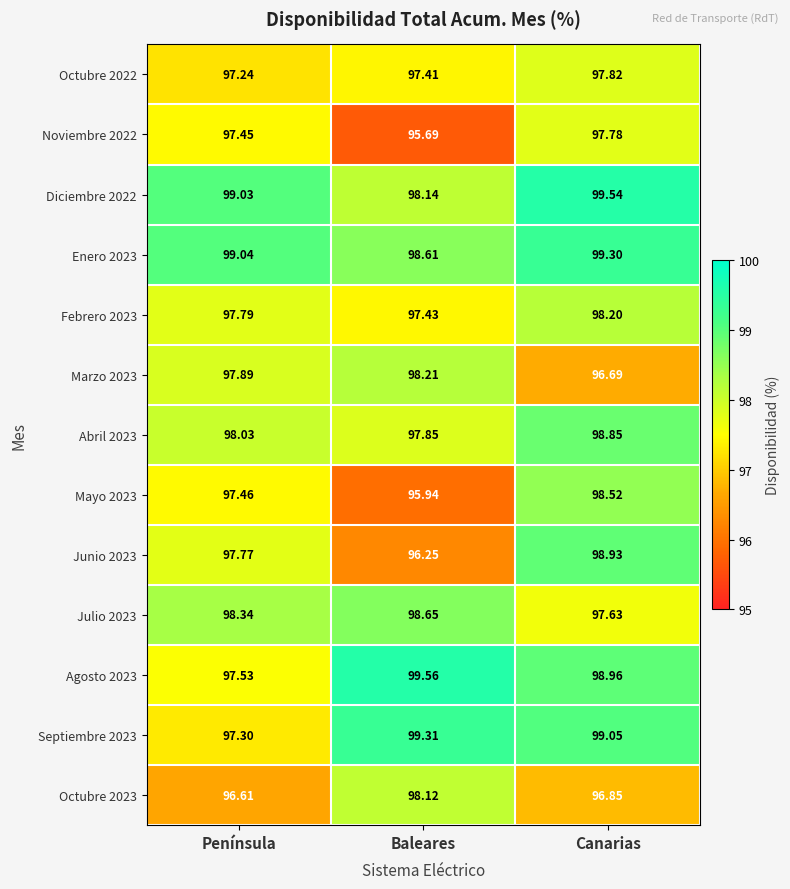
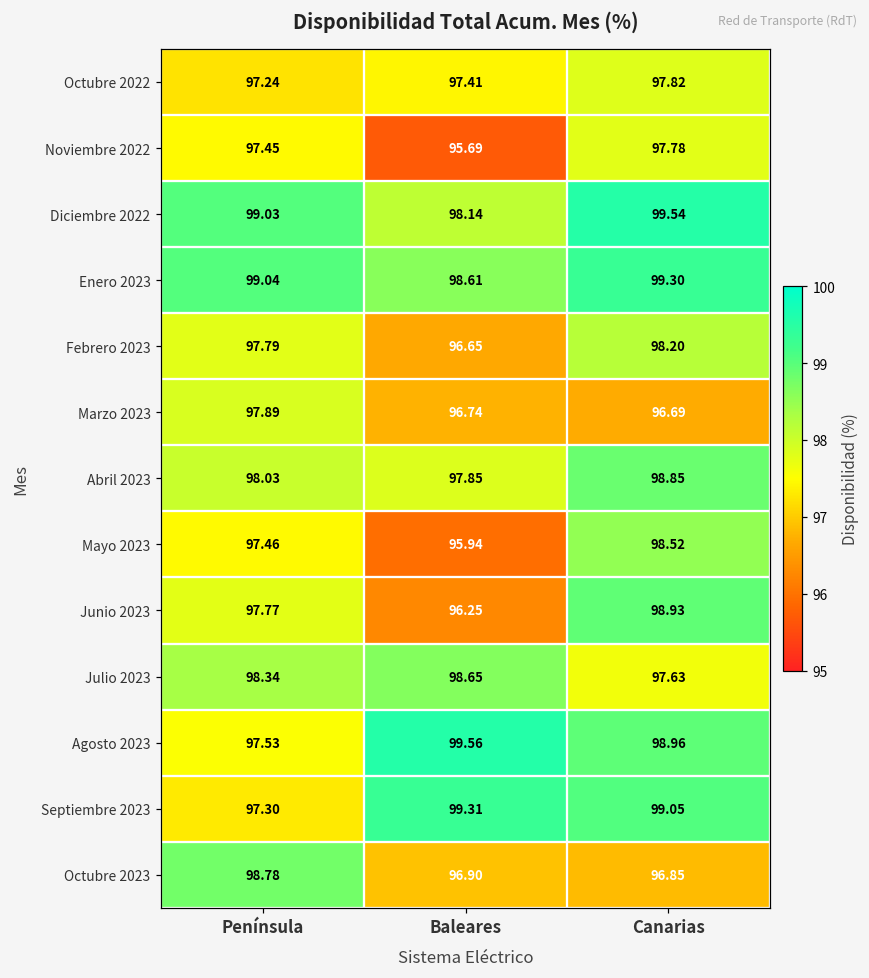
  {
    "Octubre 2022": {
      "Península": 97.24,
      "Baleares": 97.41,
      "Canarias": 97.82
    },
    "Noviembre 2022": {
      "Península": 97.45,
      "Baleares": 95.69,
      "Canarias": 97.78
    },
    "Diciembre 2022": {
      "Península": 99.03,
      "Baleares": 98.14,
      "Canarias": 99.54
    },
    "Enero 2023": {
      "Península": 99.04,
      "Baleares": 98.61,
      "Canarias": 99.30
    },
    "Febrero 2023": {
      "Península": 97.79,
-     "Baleares": 97.43,
+     "Baleares": 96.65,
      "Canarias": 98.20
    },
    "Marzo 2023": {
      "Península": 97.89,
-     "Baleares": 98.21,
+     "Baleares": 96.74,
      "Canarias": 96.69
    },
    "Abril 2023": {
      "Península": 98.03,
      "Baleares": 97.85,
      "Canarias": 98.85
    },
    "Mayo 2023": {
      "Península": 97.46,
      "Baleares": 95.94,
      "Canarias": 98.52
    },
    "Junio 2023": {
      "Península": 97.77,
      "Baleares": 96.25,
      "Canarias": 98.93
    },
    "Julio 2023": {
      "Península": 98.34,
      "Baleares": 98.65,
      "Canarias": 97.63
    },
    "Agosto 2023": {
      "Península": 97.53,
      "Baleares": 99.56,
      "Canarias": 98.96
    },
    "Septiembre 2023": {
      "Península": 97.30,
      "Baleares": 99.31,
      "Canarias": 99.05
    },
    "Octubre 2023": {
-     "Península": 96.61,
-     "Baleares": 98.12,
+     "Península": 98.78,
+     "Baleares": 96.90,
      "Canarias": 96.85
    }
  }
